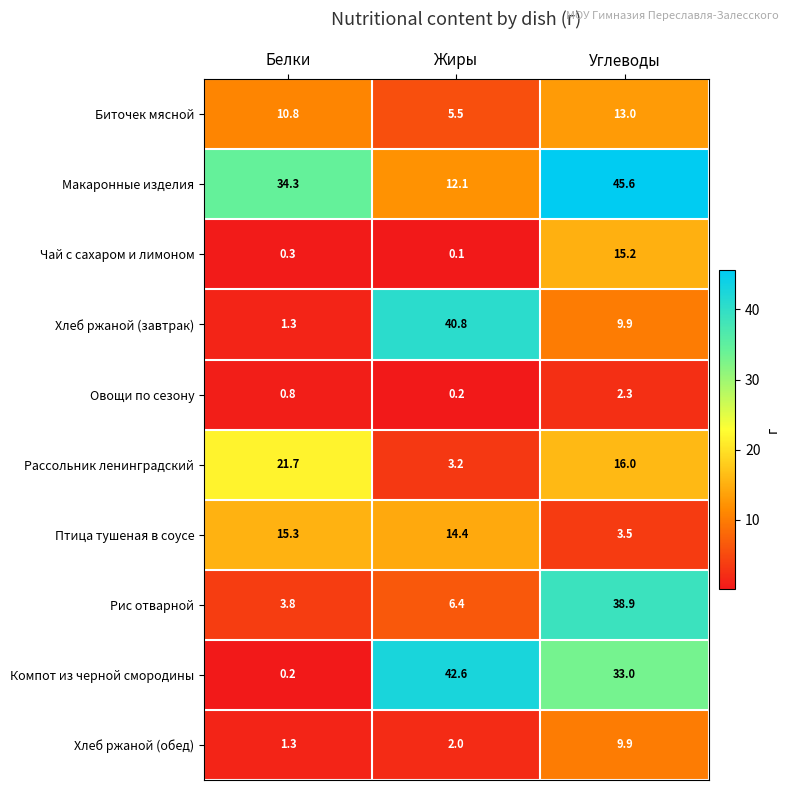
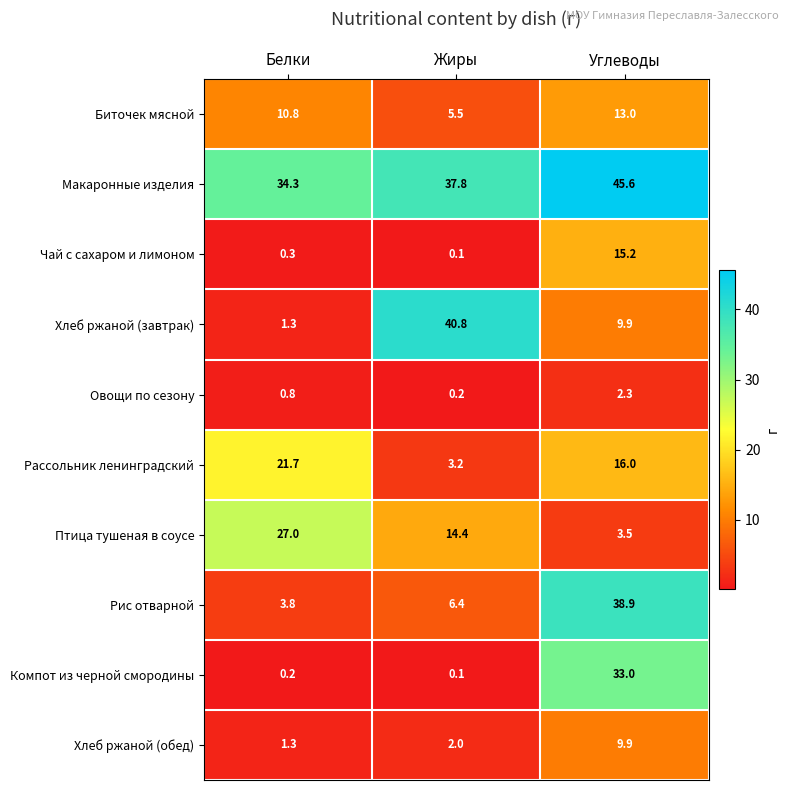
  {
    "Биточек мясной": {
      "Белки": 10.8,
      "Жиры": 5.5,
      "Углеводы": 13.0
    },
    "Макаронные изделия": {
      "Белки": 34.3,
-     "Жиры": 12.1,
+     "Жиры": 37.8,
      "Углеводы": 45.6
    },
    "Чай с сахаром и лимоном": {
      "Белки": 0.3,
      "Жиры": 0.1,
      "Углеводы": 15.2
    },
    "Хлеб ржаной (завтрак)": {
      "Белки": 1.3,
      "Жиры": 40.8,
      "Углеводы": 9.9
    },
    "Овощи по сезону": {
      "Белки": 0.8,
      "Жиры": 0.2,
      "Углеводы": 2.3
    },
    "Рассольник ленинградский": {
      "Белки": 21.7,
      "Жиры": 3.2,
      "Углеводы": 16.0
    },
    "Птица тушеная в соусе": {
-     "Белки": 15.3,
+     "Белки": 27.0,
      "Жиры": 14.4,
      "Углеводы": 3.5
    },
    "Рис отварной": {
      "Белки": 3.8,
      "Жиры": 6.4,
      "Углеводы": 38.9
    },
    "Компот из черной смородины": {
      "Белки": 0.2,
-     "Жиры": 42.6,
+     "Жиры": 0.1,
      "Углеводы": 33.0
    },
    "Хлеб ржаной (обед)": {
      "Белки": 1.3,
      "Жиры": 2.0,
      "Углеводы": 9.9
    }
  }
